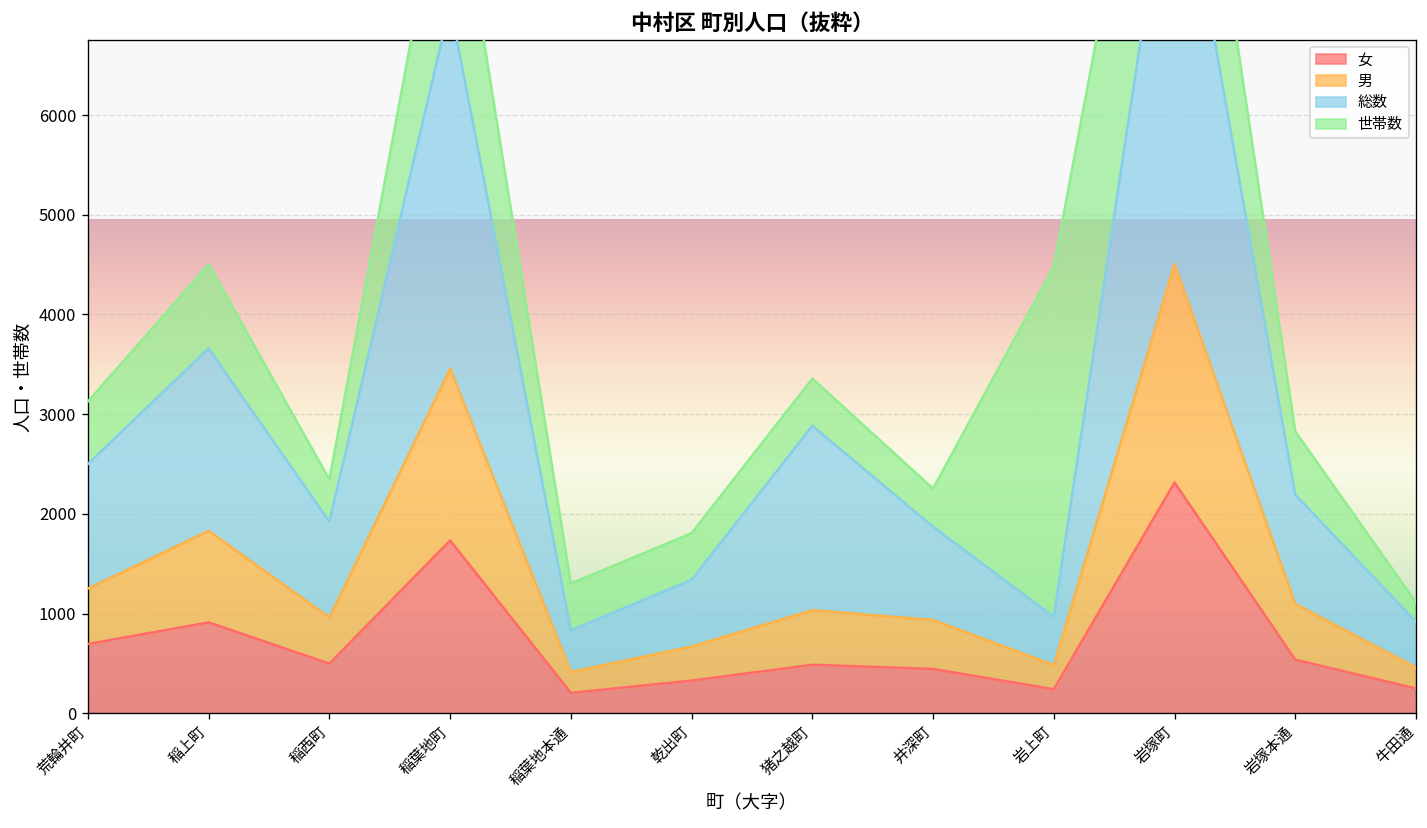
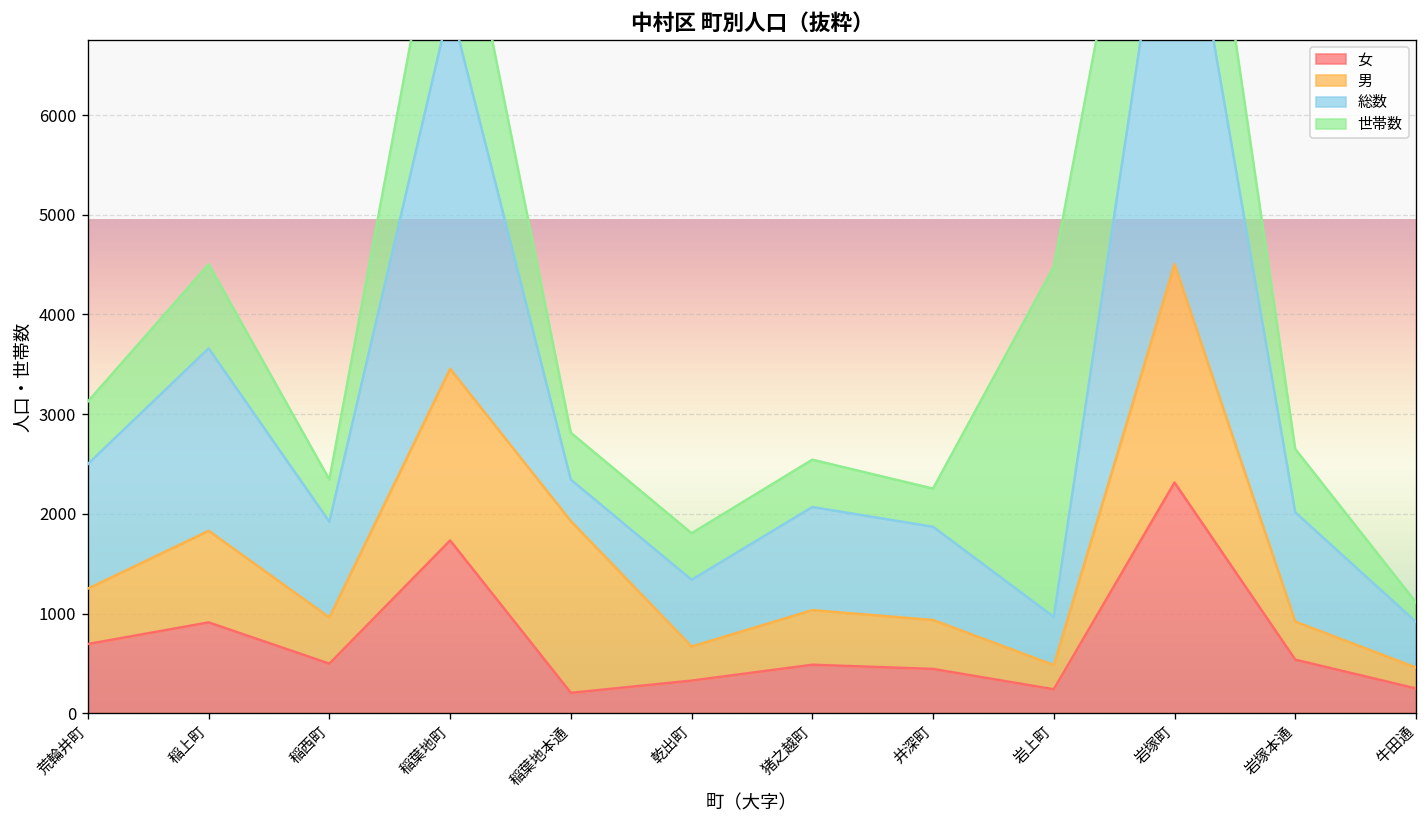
  {
    "女": {
      "荒輪井町": 700,
      "稲上町": 900,
      "稲西町": 500,
      "稲葉地町": 1700,
      "稲葉地本通": 200,
      "乾出町": 300,
      "猪之越町": 500,
      "井深町": 400,
      "岩上町": 200,
      "岩塚町": 2300,
      "岩塚本通": 500,
      "牛田通": 200
    },
    "男": {
      "荒輪井町": 600,
      "稲上町": 900,
      "稲西町": 500,
      "稲葉地町": 1700,
-     "稲葉地本通": 200,
+     "稲葉地本通": 1700,
      "乾出町": 300,
      "猪之越町": 500,
      "井深町": 500,
      "岩上町": 200,
      "岩塚町": 2200,
-     "岩塚本通": 600,
+     "岩塚本通": 400,
      "牛田通": 200
    },
    "総数": {
      "荒輪井町": 1300,
      "稲上町": 1800,
      "稲西町": 1000,
      "稲葉地本通": 400,
      "乾出町": 700,
-     "猪之越町": 1800,
+     "猪之越町": 1000,
      "井深町": 900,
      "岩上町": 500,
      "岩塚本通": 1100,
      "牛田通": 500
    },
    "世帯数": {
      "荒輪井町": 600,
      "稲上町": 800,
      "稲西町": 400,
      "稲葉地本通": 500,
      "乾出町": 500,
      "猪之越町": 500,
      "井深町": 400,
      "岩上町": 3500,
      "岩塚本通": 600,
      "牛田通": 200
    }
  }
